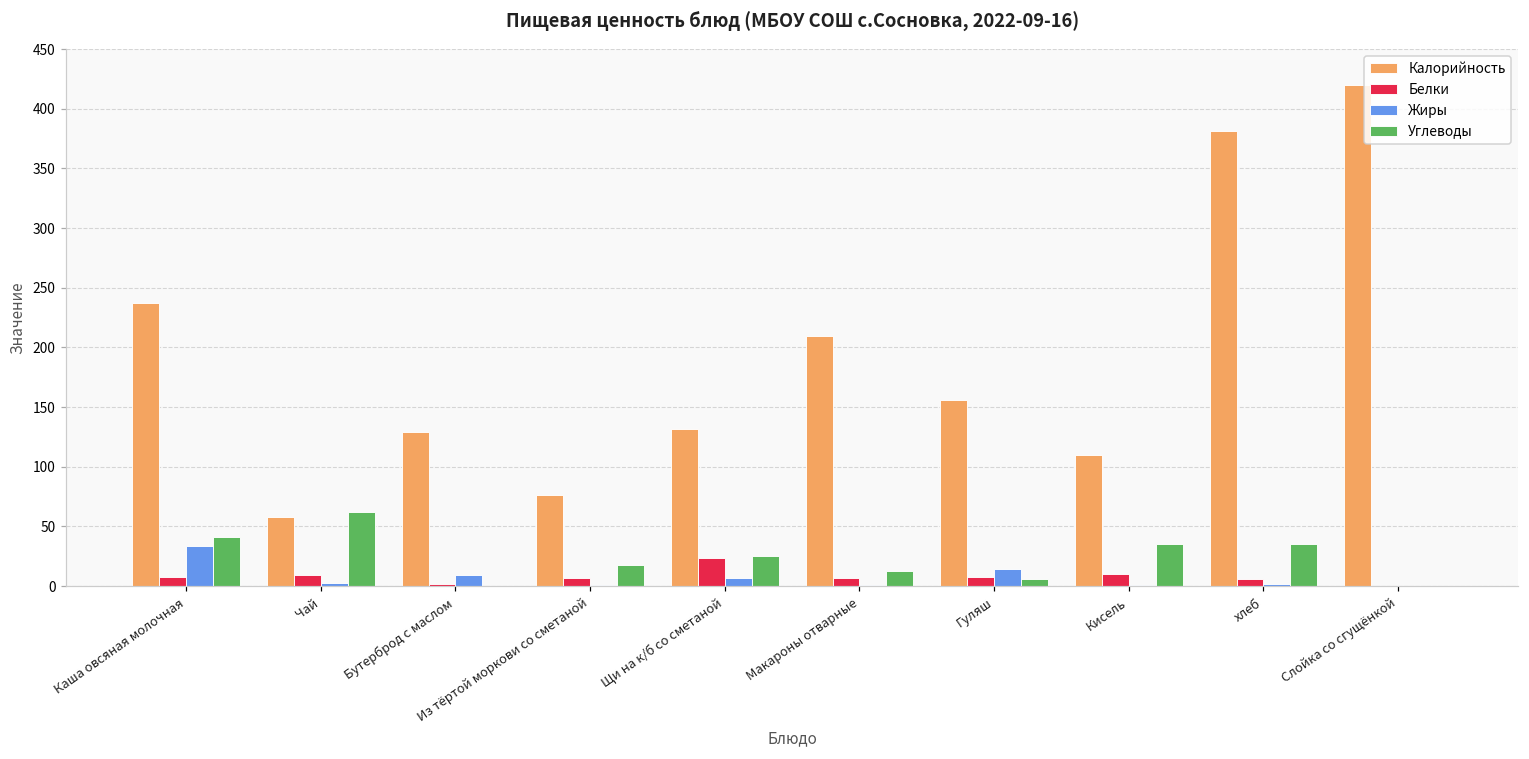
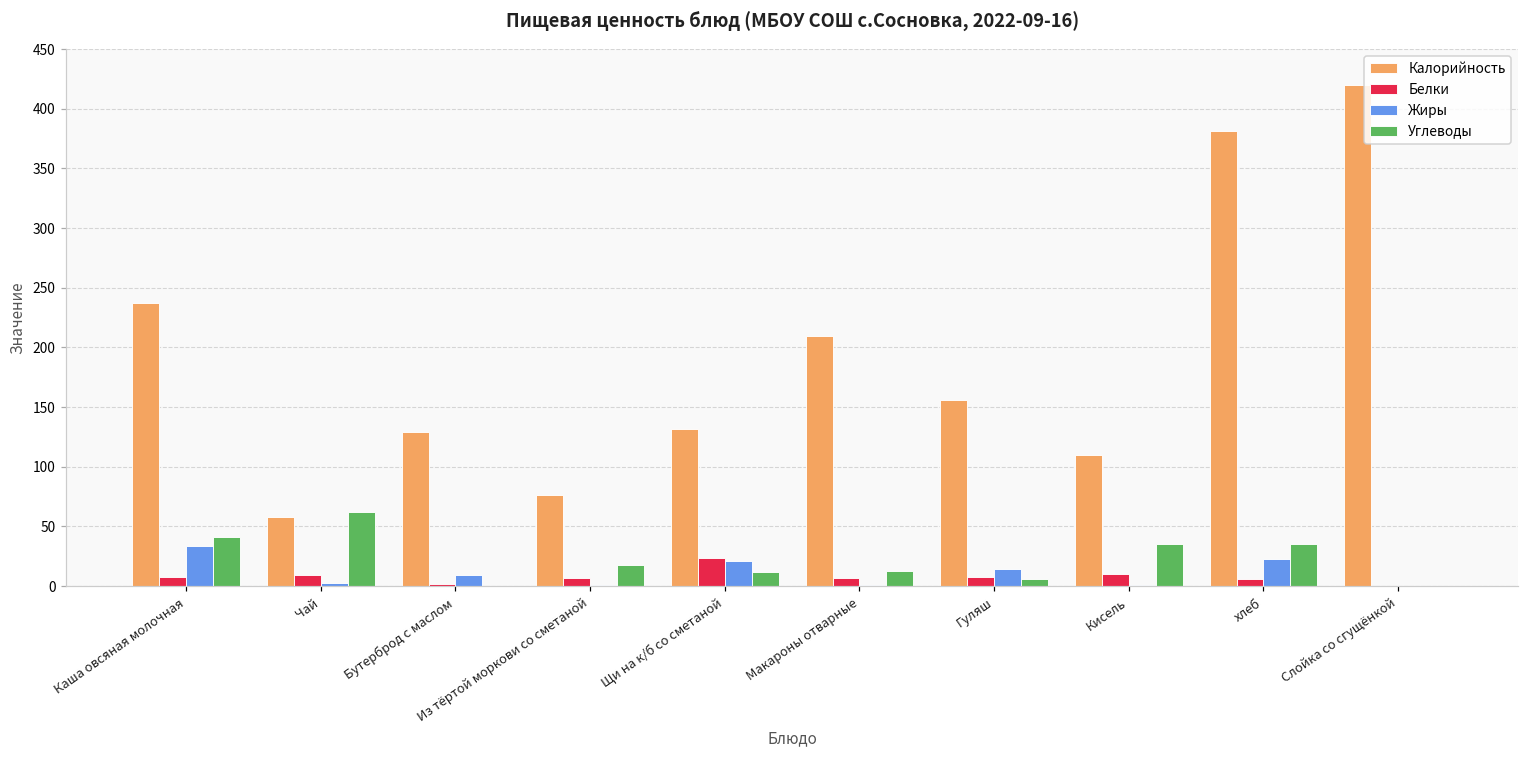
  {
    "Калорийность": {
      "Каша овсяная молочная": 237,
      "Чай": 58,
      "Бутерброд с маслом": 129,
      "Из тёртой моркови со сметаной": 76,
      "Щи на к/б со сметаной": 132,
      "Макароны отварные": 210,
      "Гуляш": 156,
      "Кисель": 110,
      "хлеб": 381,
      "Слойка со сгущёнкой": 420
    },
    "Белки": {
      "Каша овсяная молочная": 8,
      "Чай": 9,
      "Из тёртой моркови со сметаной": 7,
      "Щи на к/б со сметаной": 24,
      "Макароны отварные": 7,
      "Гуляш": 8,
      "Кисель": 10,
      "хлеб": 6,
      "Слойка со сгущёнкой": 0
    },
    "Жиры": {
      "Каша овсяная молочная": 34,
      "Чай": 3,
      "Бутерброд с маслом": 9,
-     "Щи на к/б со сметаной": 7,
+     "Щи на к/б со сметаной": 21,
      "Гуляш": 14,
-     "хлеб": 2,
+     "хлеб": 23,
      "Слойка со сгущёнкой": 0
    },
    "Углеводы": {
      "Каша овсяная молочная": 41,
      "Чай": 62,
      "Бутерброд с маслом": 0,
      "Из тёртой моркови со сметаной": 18,
-     "Щи на к/б со сметаной": 25,
+     "Щи на к/б со сметаной": 12,
      "Макароны отварные": 13,
      "Гуляш": 6,
      "Кисель": 35,
      "хлеб": 35,
      "Слойка со сгущёнкой": 0
    }
  }
